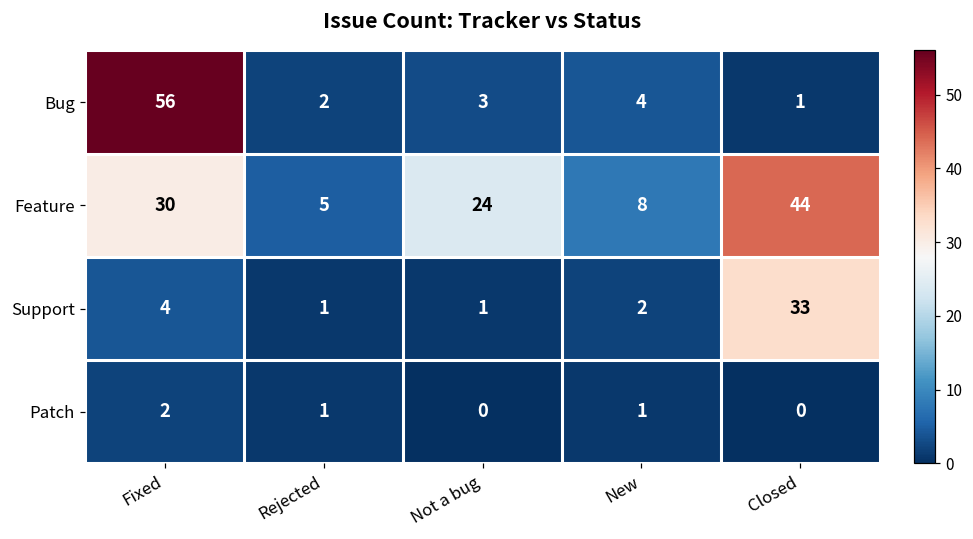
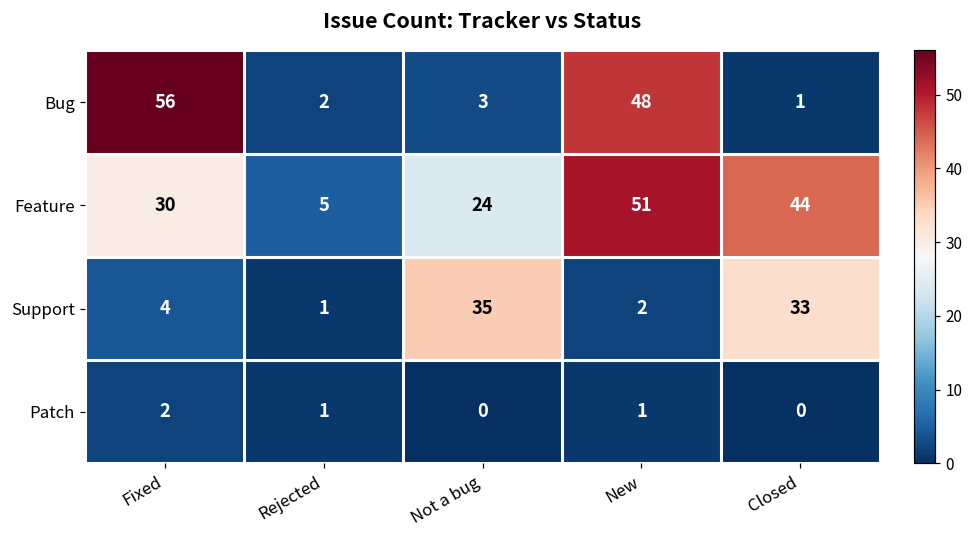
  {
    "Bug": {
      "Fixed": 56,
      "Rejected": 2,
      "Not a bug": 3,
-     "New": 4,
+     "New": 48,
      "Closed": 1
    },
    "Feature": {
      "Fixed": 30,
      "Rejected": 5,
      "Not a bug": 24,
-     "New": 8,
+     "New": 51,
      "Closed": 44
    },
    "Support": {
      "Fixed": 4,
      "Rejected": 1,
-     "Not a bug": 1,
+     "Not a bug": 35,
      "New": 2,
      "Closed": 33
    },
    "Patch": {
      "Fixed": 2,
      "Rejected": 1,
      "Not a bug": 0,
      "New": 1,
      "Closed": 0
    }
  }
